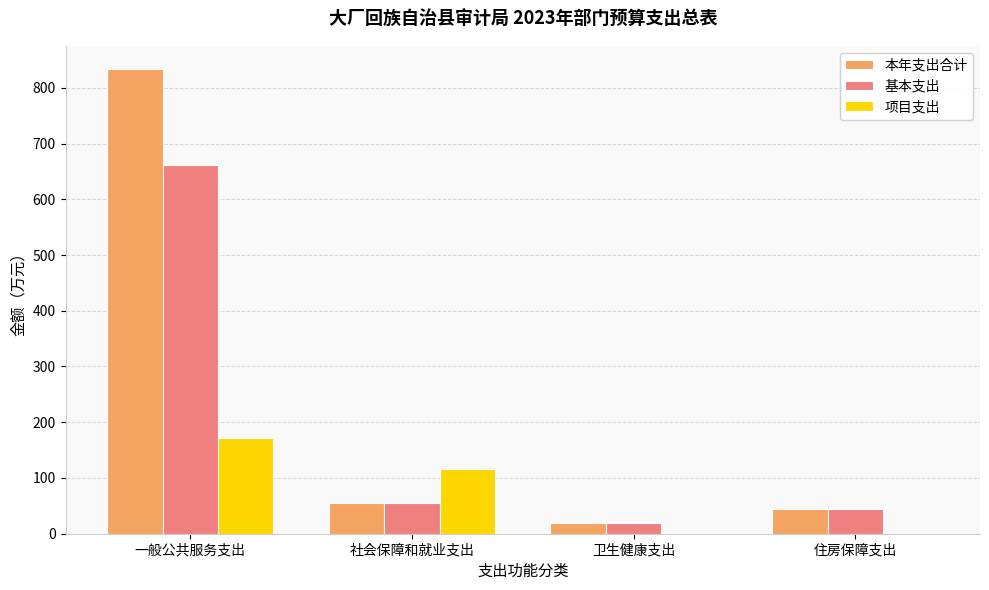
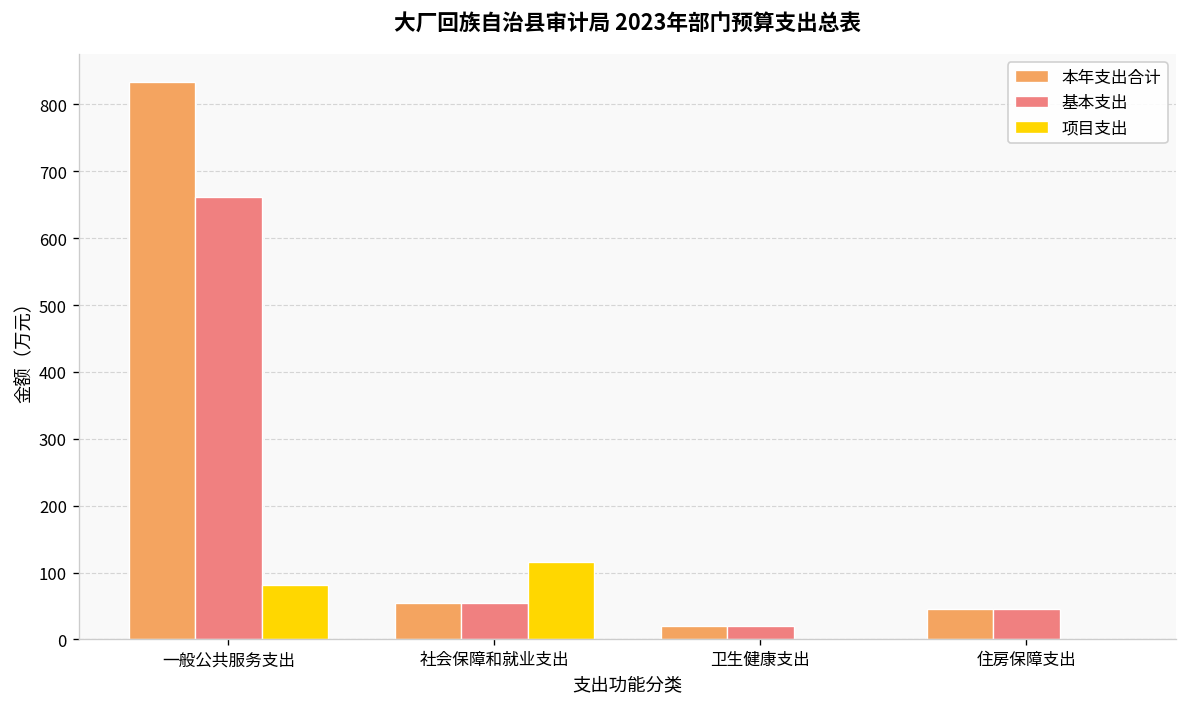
  {
    "项目支出": {
-     "一般公共服务支出": 170,
+     "一般公共服务支出": 80,
      "社会保障和就业支出": 120,
      "卫生健康支出": 0,
      "住房保障支出": 0
    }
  }
